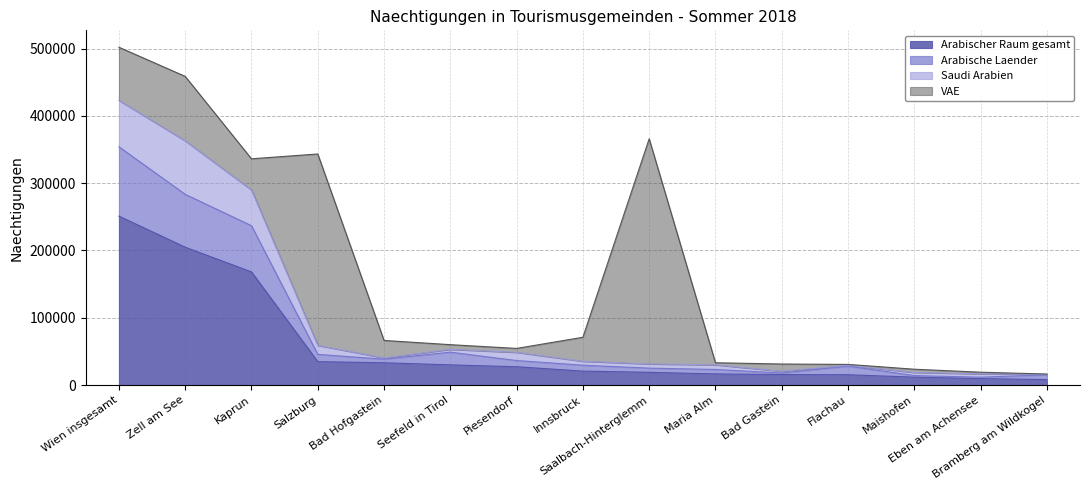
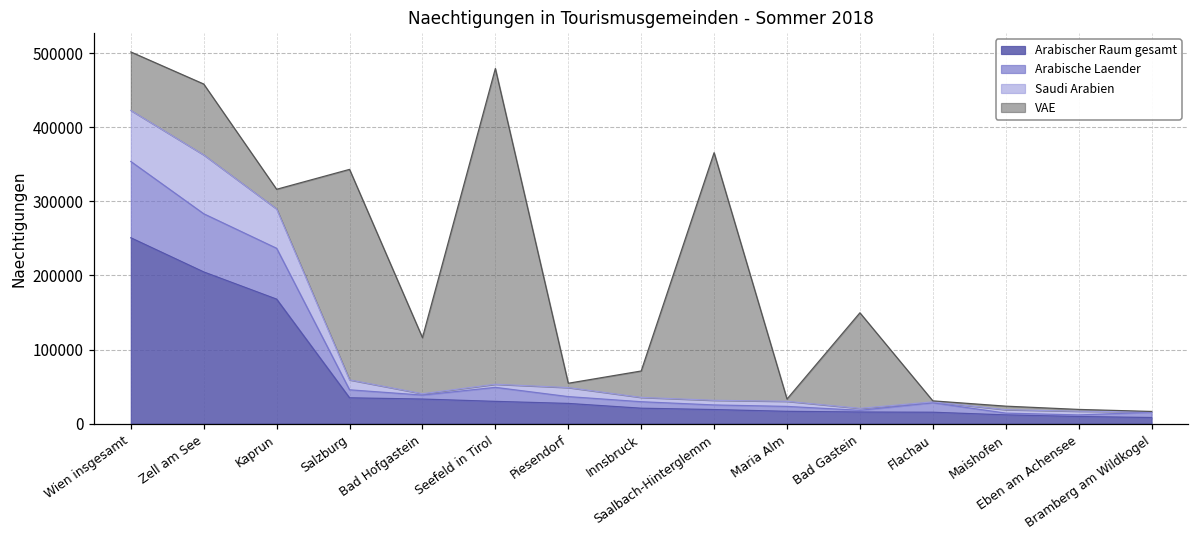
  {
    "VAE": {
      "Wien insgesamt": 80000,
      "Zell am See": 100000,
-     "Kaprun": 50000,
+     "Kaprun": 30000,
      "Salzburg": 280000,
-     "Bad Hofgastein": 30000,
-     "Seefeld in Tirol": 10000,
+     "Bad Hofgastein": 80000,
+     "Seefeld in Tirol": 430000,
      "Piesendorf": 10000,
      "Innsbruck": 40000,
      "Saalbach-Hinterglemm": 330000,
-     "Bad Gastein": 10000,
+     "Bad Gastein": 130000,
      "Maishofen": 0
    }
  }
